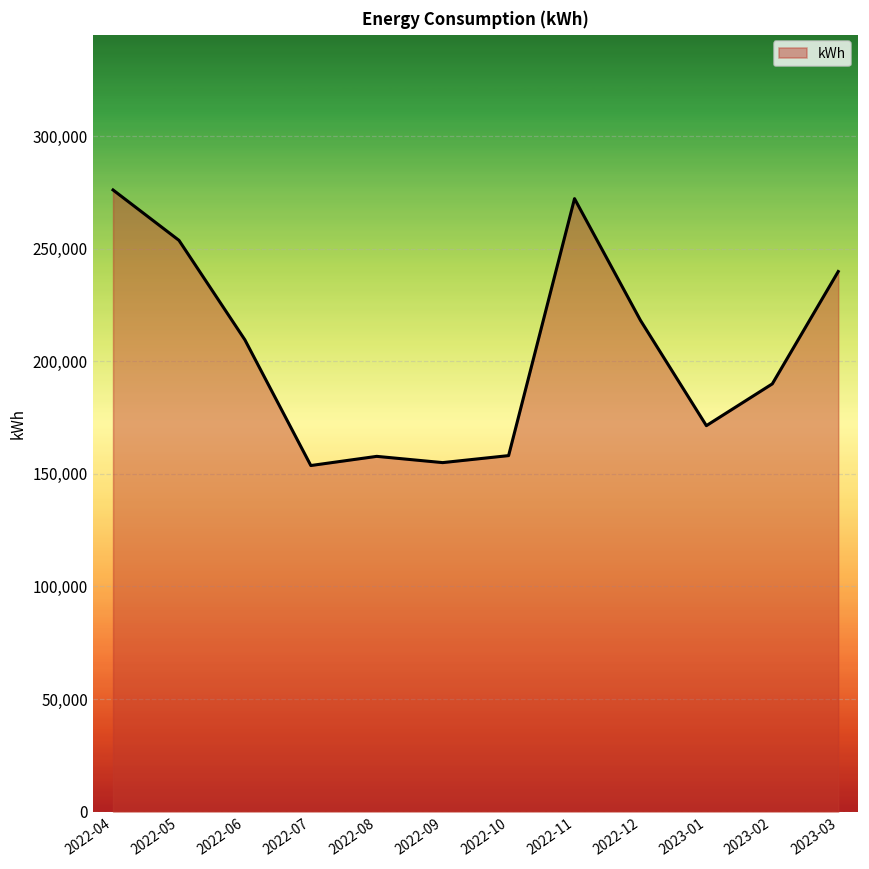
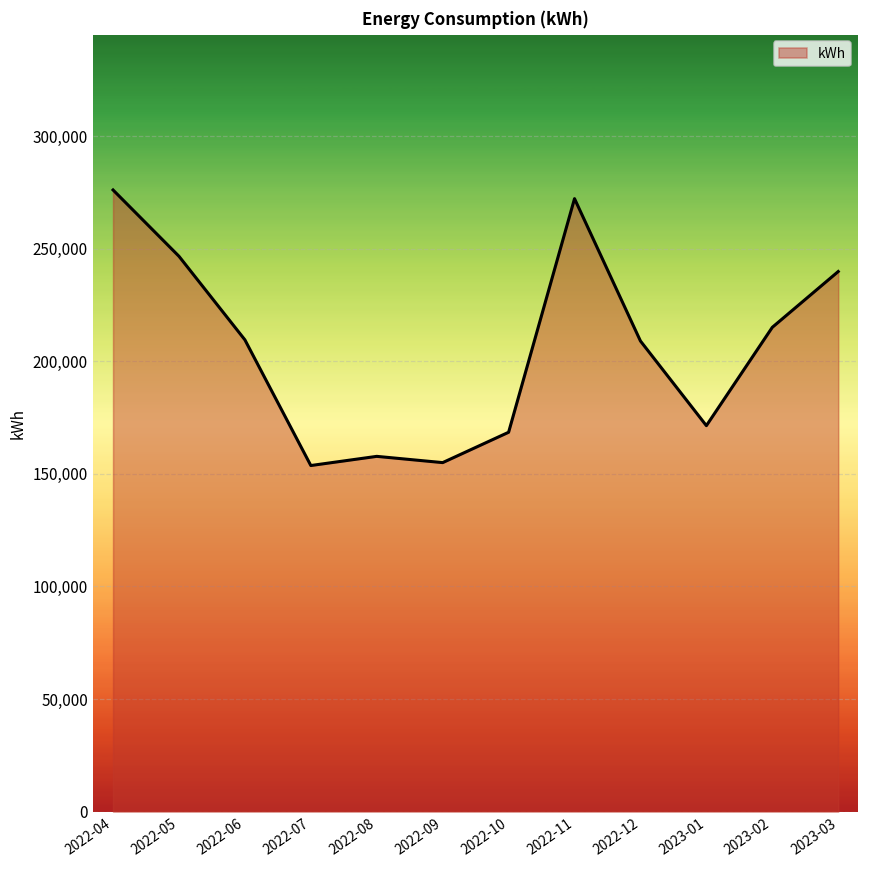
  {
    "2022-04": "276,000",
-   "2022-05": "254,000",
+   "2022-05": "247,000",
    "2022-06": "210,000",
    "2022-07": "154,000",
    "2022-08": "158,000",
    "2022-09": "155,000",
-   "2022-10": "158,000",
+   "2022-10": "168,000",
    "2022-11": "272,000",
-   "2022-12": "218,000",
+   "2022-12": "209,000",
    "2023-01": "171,000",
-   "2023-02": "190,000",
+   "2023-02": "215,000",
    "2023-03": "240,000"
  }
